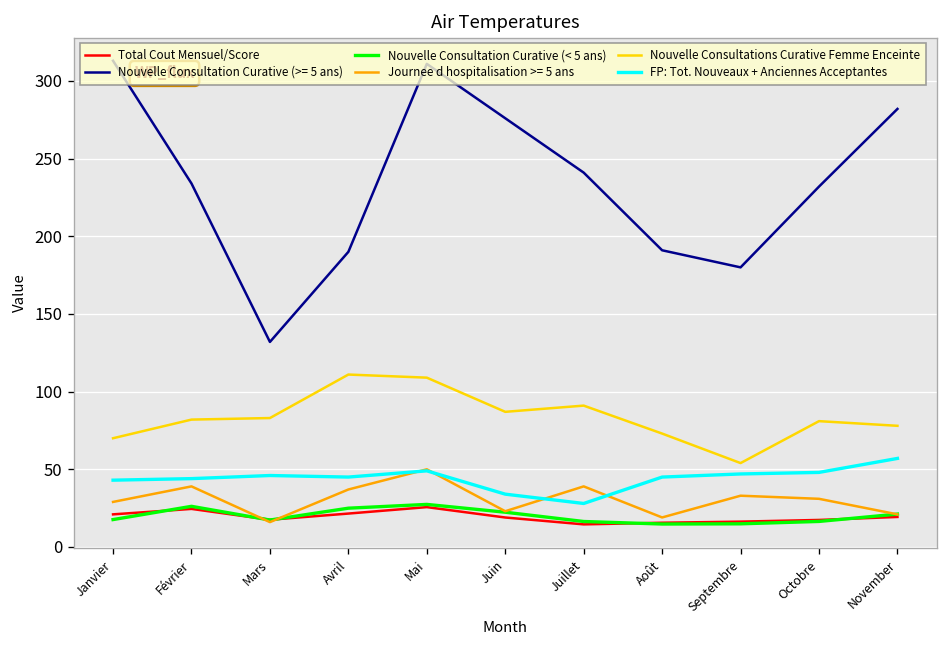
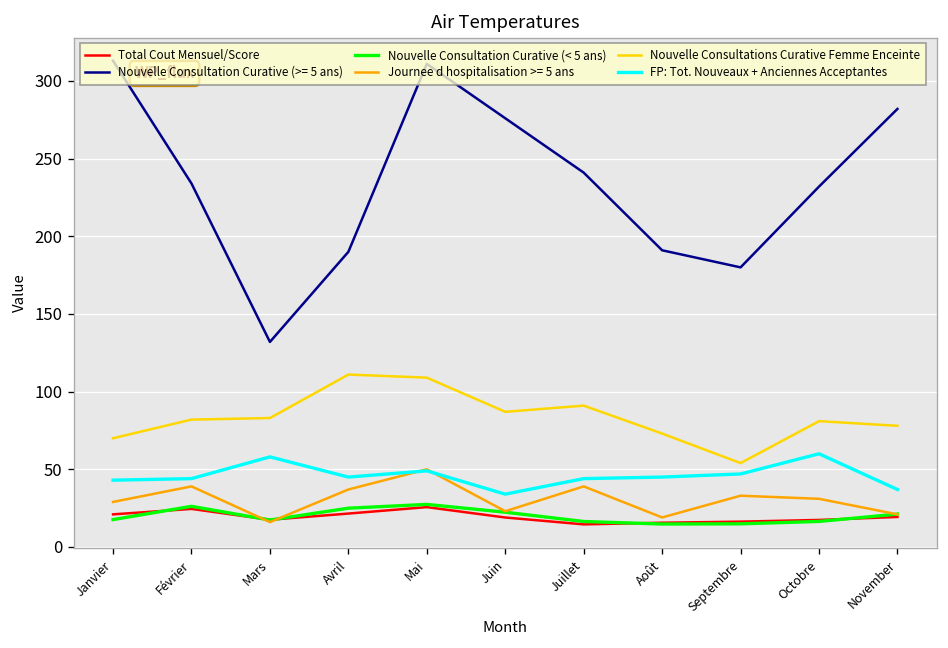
  {
    "Total Cout Mensuel/Score": {
      "Janvier": 21,
      "Avril": 22,
      "Juin": 19
    },
    "Nouvelle Consultation Curative (>= 5 ans)": {
      "Février": 234,
      "Mars": 132,
      "Avril": 190,
      "Juin": 276,
      "Juillet": 241,
      "Août": 191,
      "Septembre": 180,
      "Octobre": 232,
      "November": 282
    },
    "Nouvelle Consultation Curative (< 5 ans)": {
      "Janvier": 18,
      "Avril": 25
    },
    "FP: Tot. Nouveaux + Anciennes Acceptantes": {
      "Janvier": 43,
      "Février": 44,
-     "Mars": 46,
+     "Mars": 58,
      "Avril": 45,
      "Juin": 34,
-     "Juillet": 28,
+     "Juillet": 44,
      "Août": 45,
      "Septembre": 47,
-     "Octobre": 48,
-     "November": 57
+     "Octobre": 60,
+     "November": 37
    }
  }
